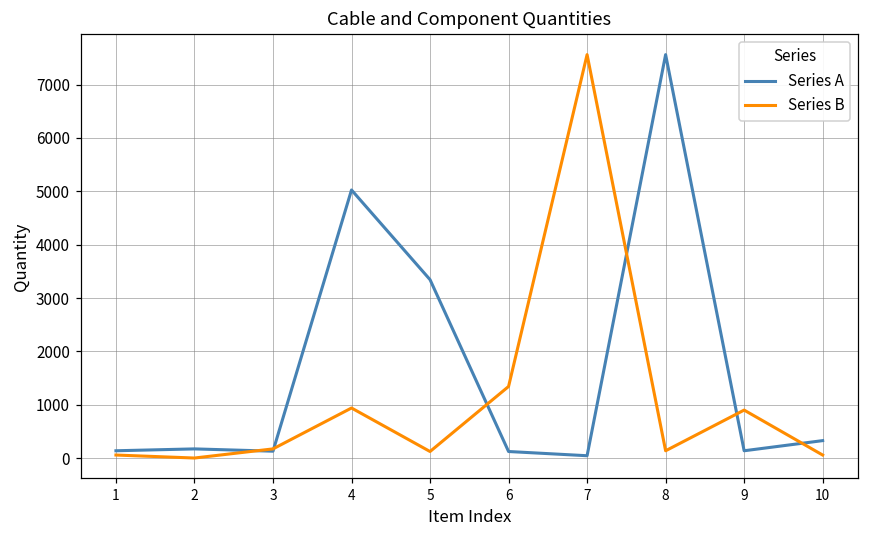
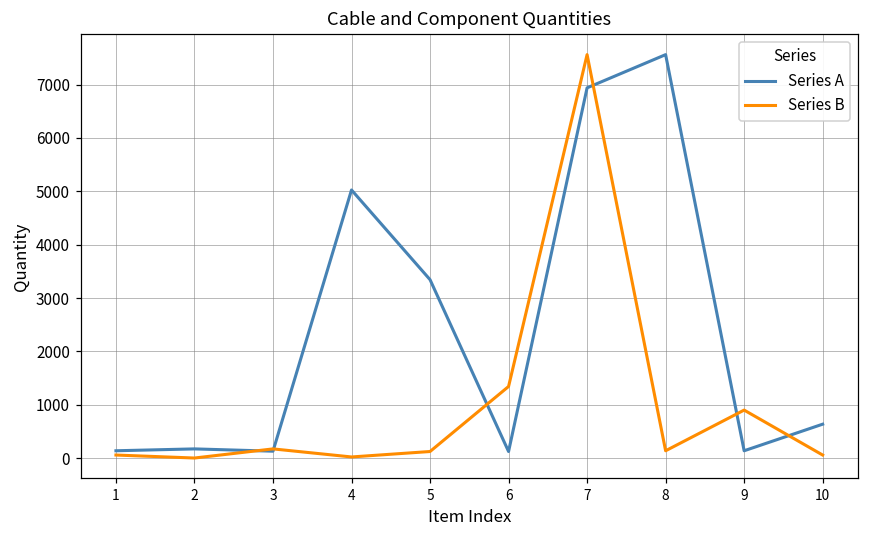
  {
    "Series A": {
      "1": 100,
      "2": 200,
      "4": 5000,
      "5": 3300,
      "6": 100,
-     "7": 0,
+     "7": 6900,
      "8": 7600,
      "9": 100,
-     "10": 300
+     "10": 600
    },
    "Series B": {
      "1": 100,
      "2": 0,
-     "4": 900,
+     "4": 0,
      "5": 100,
      "6": 1300,
      "7": 7600,
      "8": 100,
      "9": 900,
      "10": 100
    }
  }
